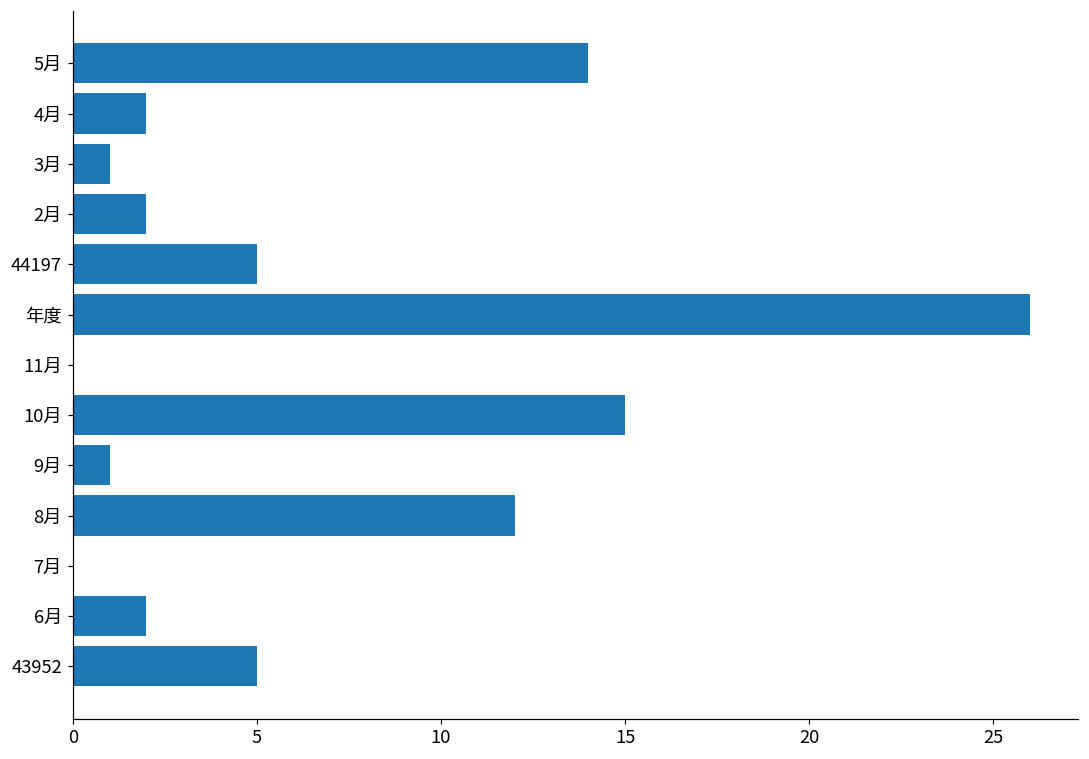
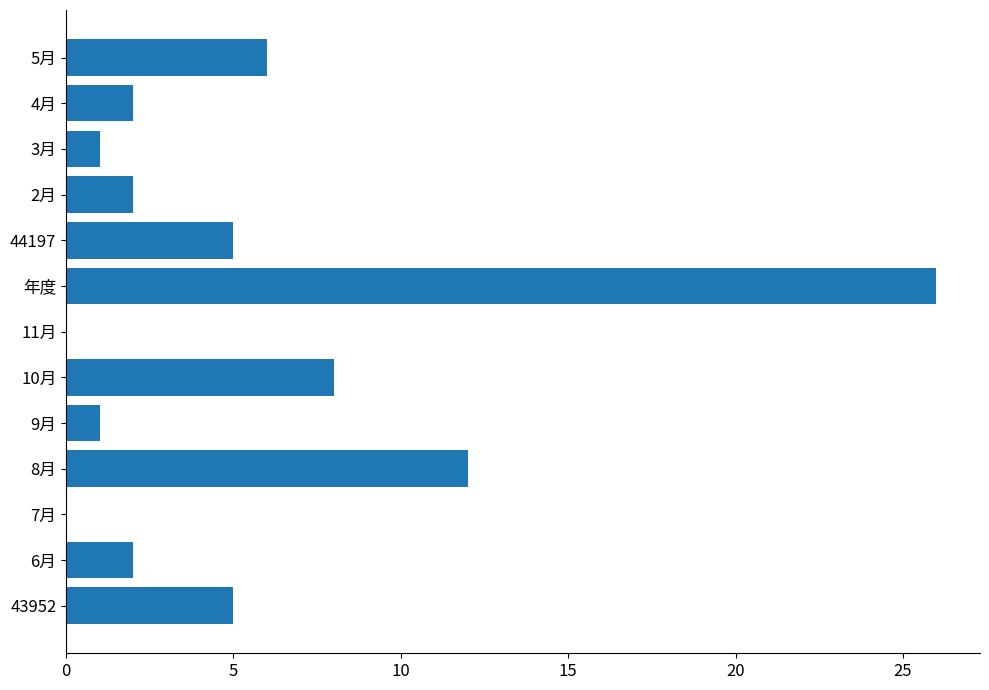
  {
-   "5月": 14,
+   "5月": 6,
    "4月": 2,
    "3月": 1,
    "2月": 2,
    "44197": 5,
    "年度": 26,
    "11月": 0,
-   "10月": 15,
+   "10月": 8,
    "9月": 1,
    "8月": 12,
    "7月": 0,
    "6月": 2,
    "43952": 5
  }
